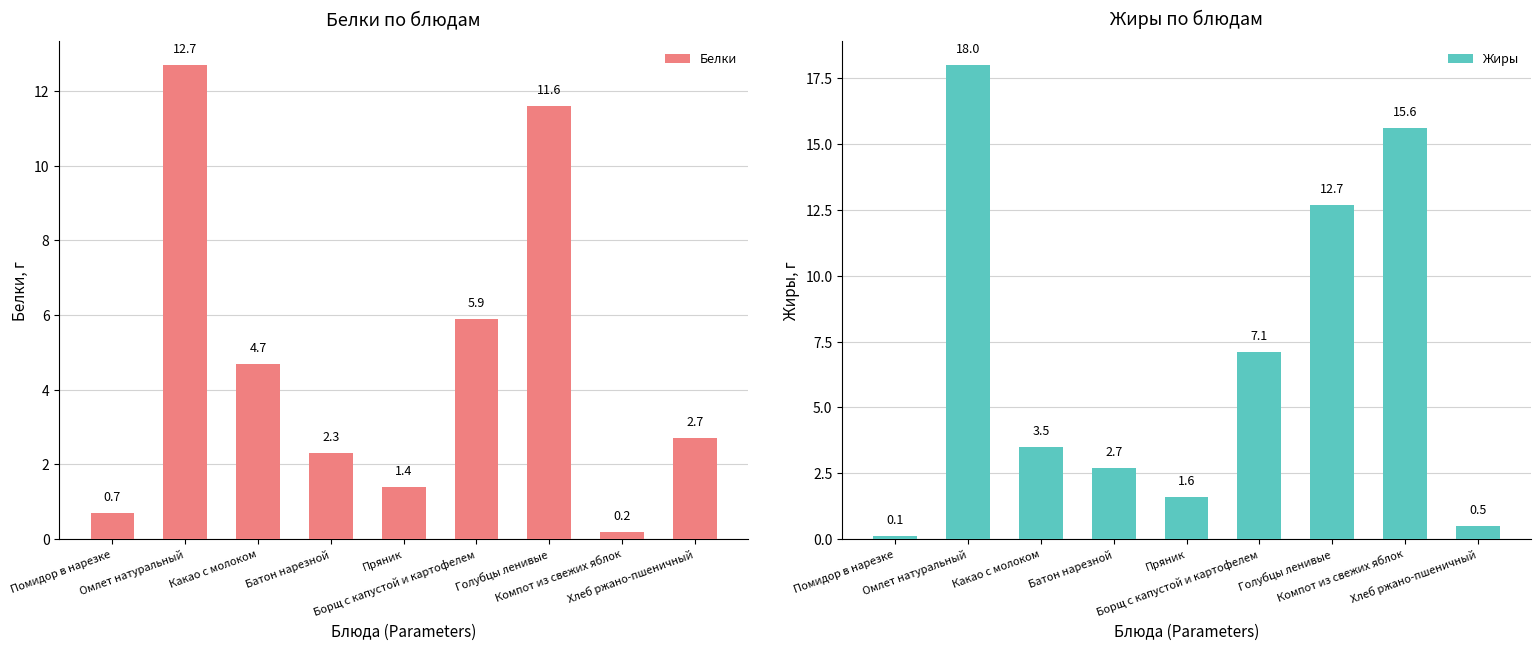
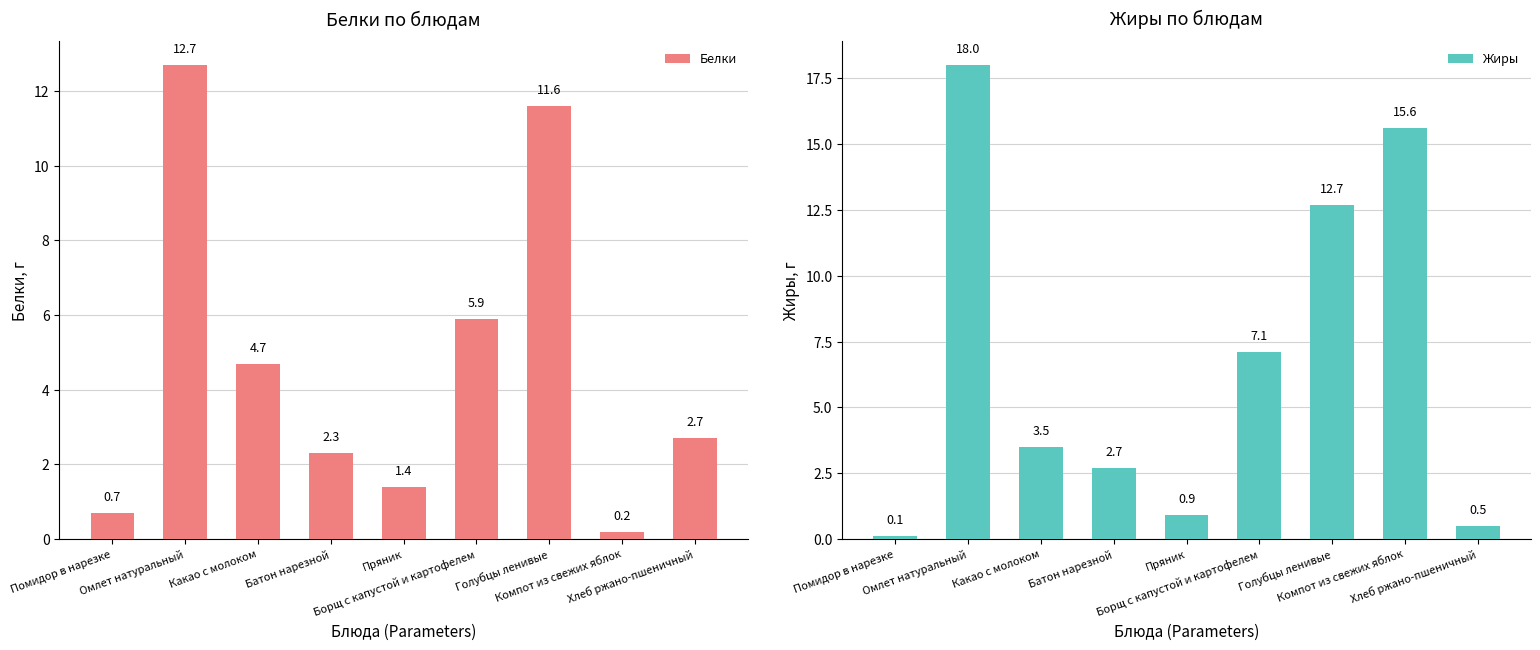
  {
    "Белки по блюдам": {
      "Помидор в нарезке": 0.7,
      "Омлет натуральный": 12.7,
      "Какао с молоком": 4.7,
      "Батон нарезной": 2.3,
      "Пряник": 1.4,
      "Борщ с капустой и картофелем": 5.9,
      "Голубцы ленивые": 11.6,
      "Компот из свежих яблок": 0.2,
      "Хлеб ржано-пшеничный": 2.7
    },
    "Жиры по блюдам": {
      "Помидор в нарезке": 0.1,
      "Омлет натуральный": 18.0,
      "Какао с молоком": 3.5,
      "Батон нарезной": 2.7,
-     "Пряник": 1.6,
+     "Пряник": 0.9,
      "Борщ с капустой и картофелем": 7.1,
      "Голубцы ленивые": 12.7,
      "Компот из свежих яблок": 15.6,
      "Хлеб ржано-пшеничный": 0.5
    }
  }
